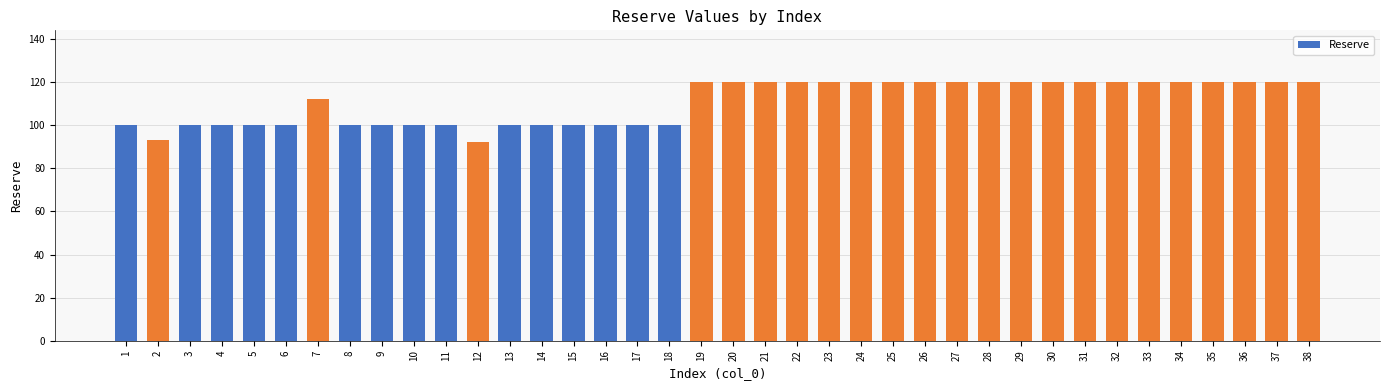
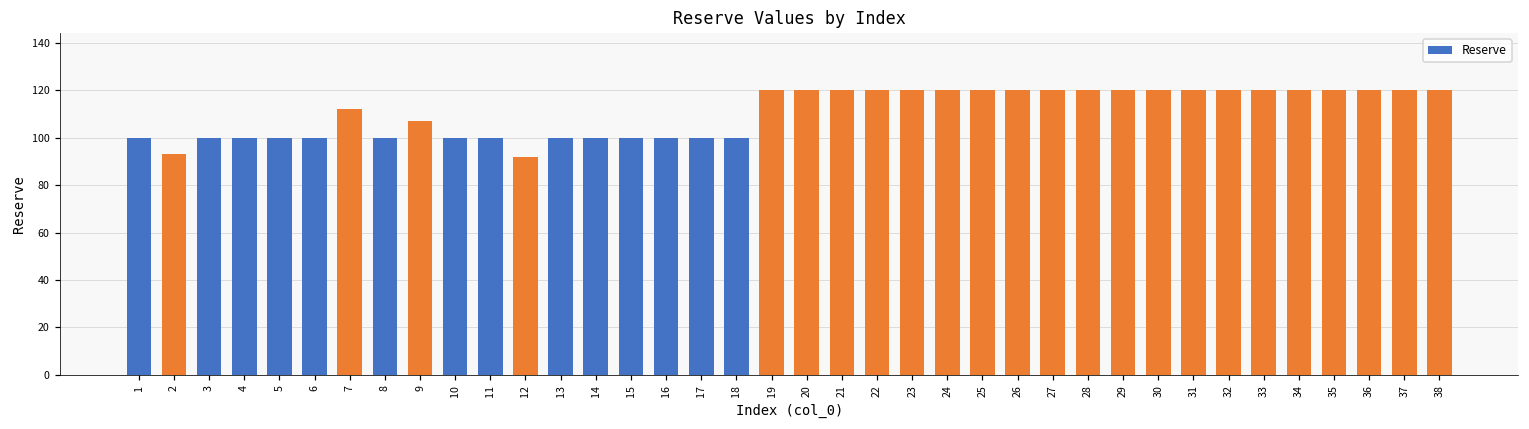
  {
    "1": 100,
    "2": 93,
    "3": 100,
    "4": 100,
    "5": 100,
    "6": 100,
    "7": 112,
    "8": 100,
-   "9": 100,
+   "9": 107,
    "10": 100,
    "11": 100,
    "12": 92,
    "13": 100,
    "14": 100,
    "15": 100,
    "16": 100,
    "17": 100,
    "18": 100,
    "19": 120,
    "20": 120,
    "21": 120,
    "22": 120,
    "23": 120,
    "24": 120,
    "25": 120,
    "26": 120,
    "27": 120,
    "28": 120,
    "29": 120,
    "30": 120,
    "31": 120,
    "32": 120,
    "33": 120,
    "34": 120,
    "35": 120,
    "36": 120,
    "37": 120,
    "38": 120
  }
